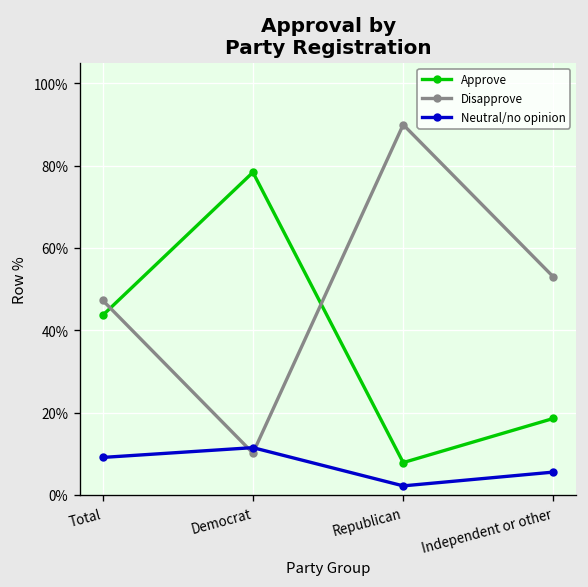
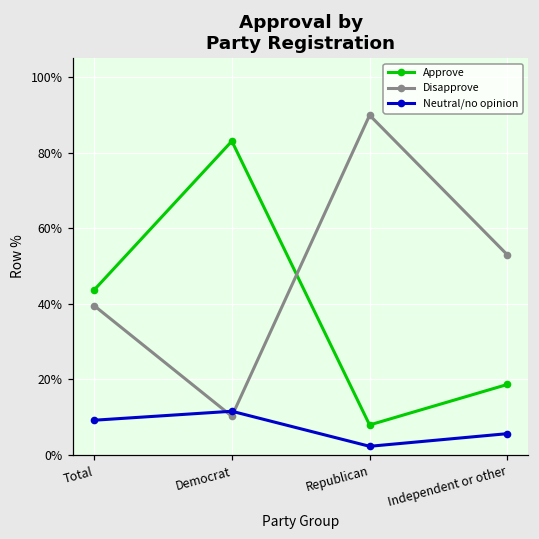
  {
    "Approve": {
      "Total": "44%",
-     "Democrat": "78%",
+     "Democrat": "83%",
      "Republican": "8%",
      "Independent or other": "19%"
    },
    "Disapprove": {
-     "Total": "47%",
+     "Total": "39%",
      "Democrat": "10%",
      "Republican": "90%",
      "Independent or other": "53%"
    },
    "Neutral/no opinion": {
      "Total": "9%",
      "Democrat": "11%",
      "Republican": "2%",
      "Independent or other": "6%"
    }
  }
